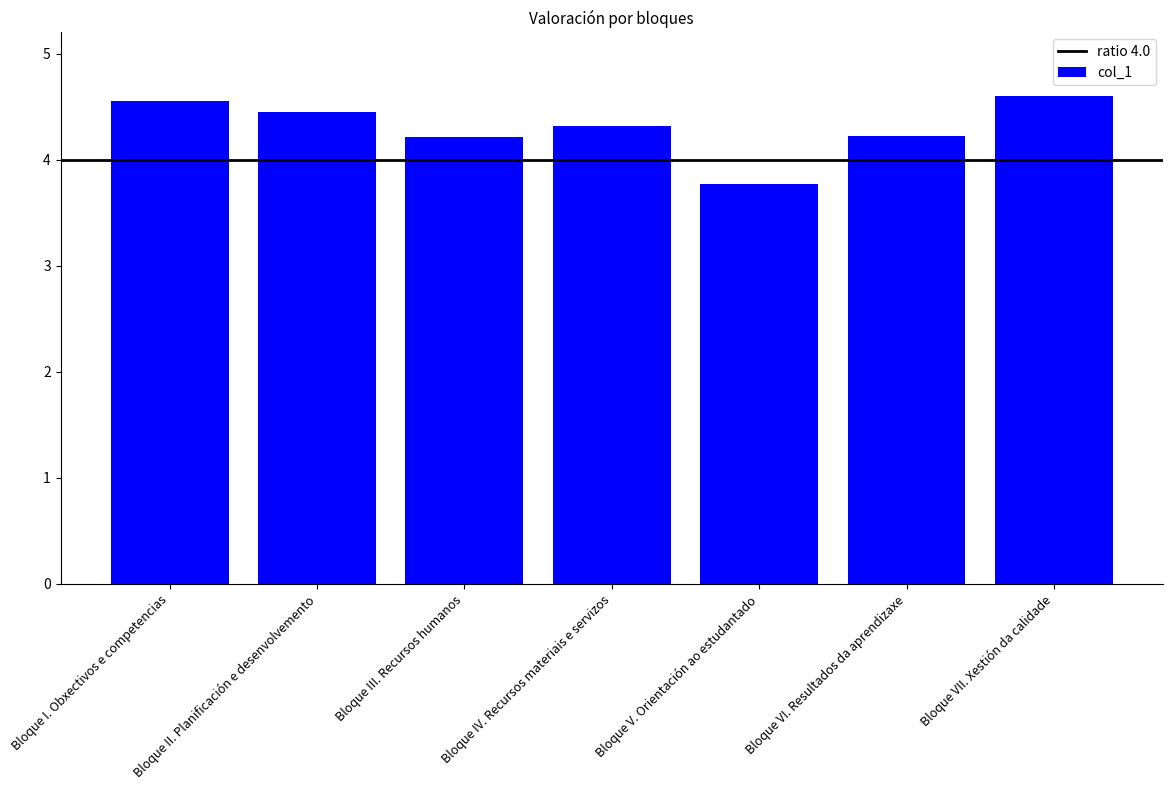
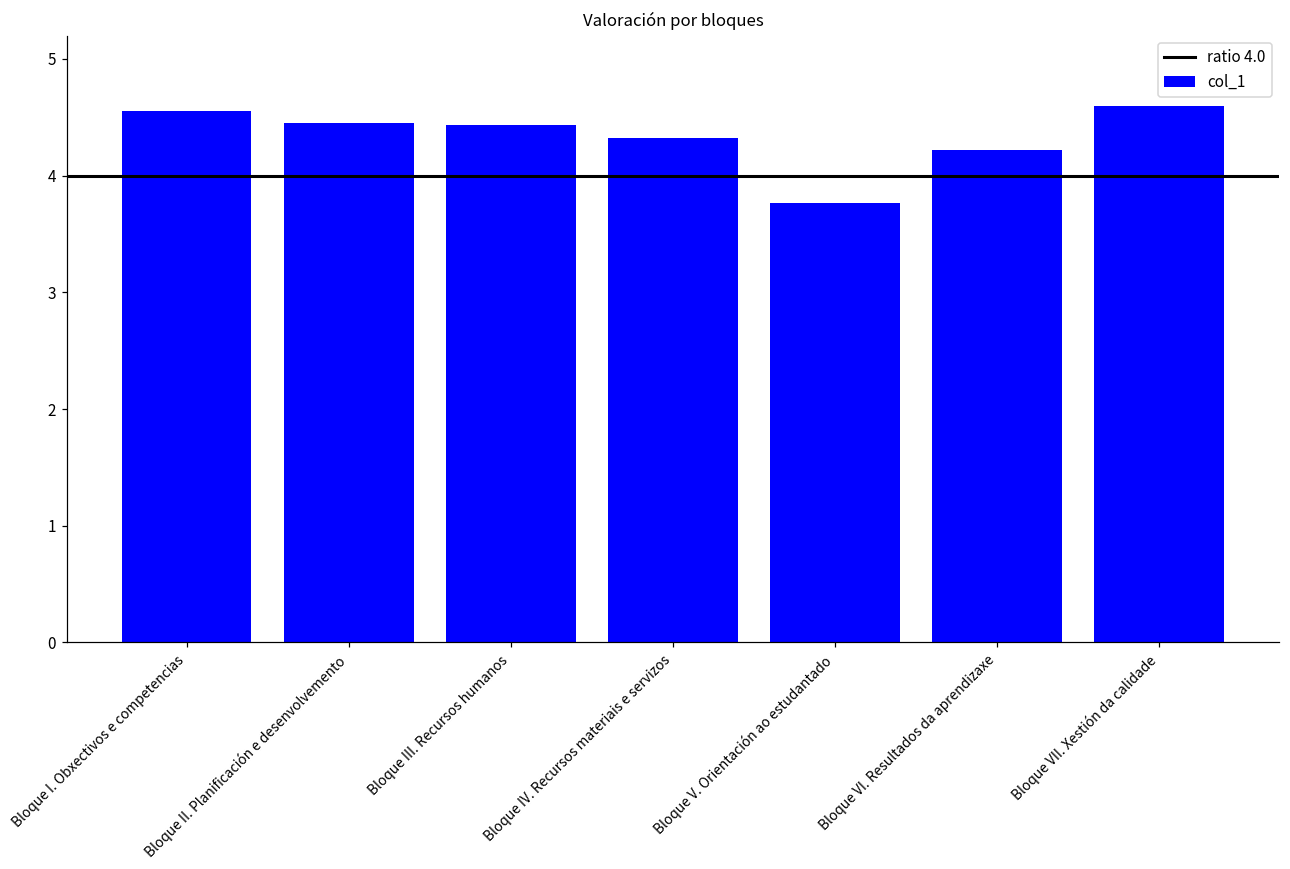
  {
    "Bloque I. Obxectivos e competencias": 4.55,
    "Bloque II. Planificación e desenvolvemento": 4.45,
-   "Bloque III. Recursos humanos": 4.21,
+   "Bloque III. Recursos humanos": 4.43,
    "Bloque IV. Recursos materiais e servizos": 4.32,
    "Bloque V. Orientación ao estudantado": 3.77,
    "Bloque VI. Resultados da aprendizaxe": 4.22,
    "Bloque VII. Xestión da calidade": 4.60
  }
